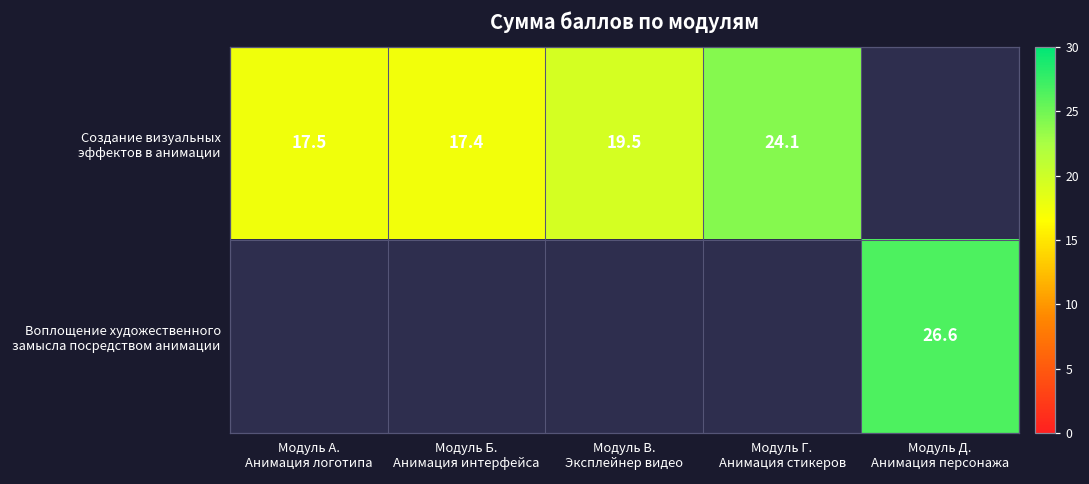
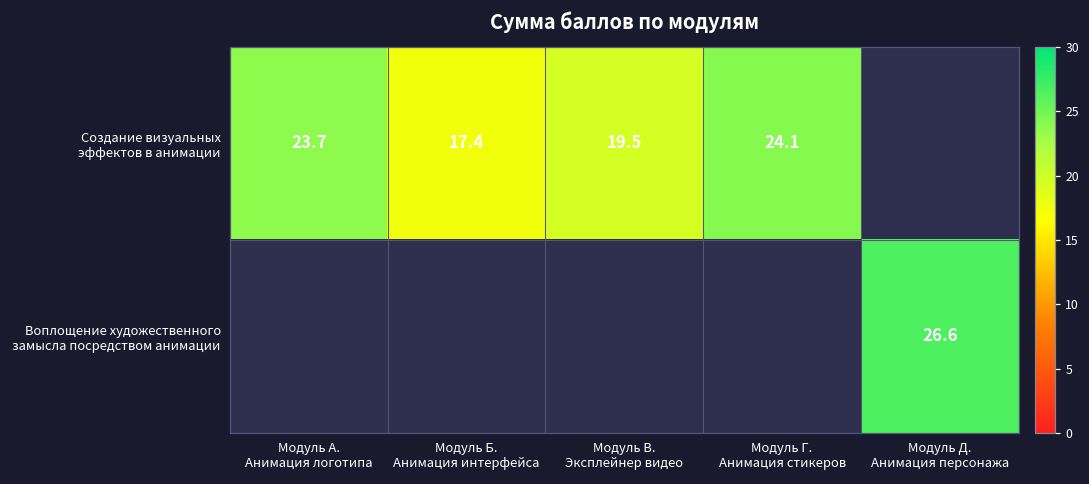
  {
    "Создание визуальных эффектов в анимации": {
-     "Модуль А. Анимация логотипа": 17.5,
+     "Модуль А. Анимация логотипа": 23.7,
      "Модуль Б. Анимация интерфейса": 17.4,
      "Модуль В. Эксплейнер видео": 19.5,
      "Модуль Г. Анимация стикеров": 24.1
    },
    "Воплощение художественного замысла посредством анимации": {
      "Модуль Д. Анимация персонажа": 26.6
    }
  }
